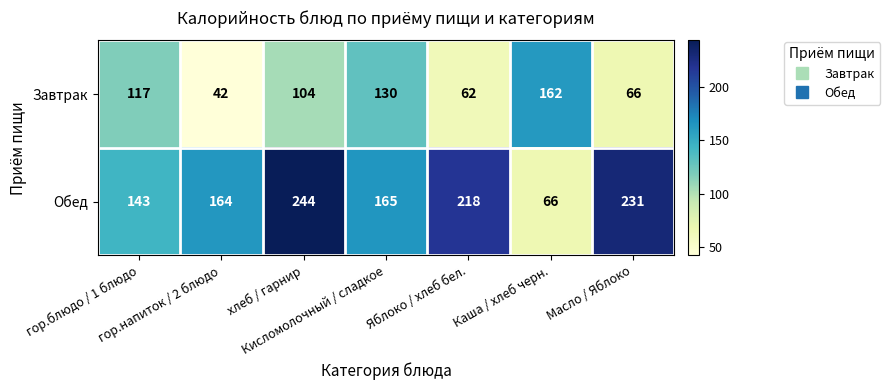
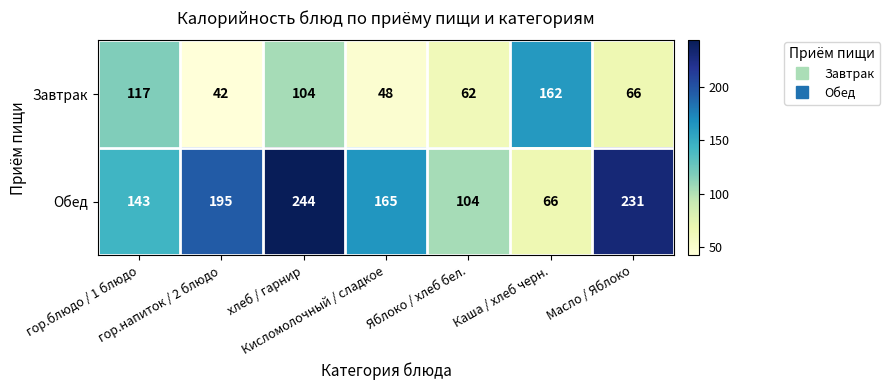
  {
    "Завтрак": {
      "гор.блюдо / 1 блюдо": 117,
      "гор.напиток / 2 блюдо": 42,
      "хлеб / гарнир": 104,
-     "Кисломолочный / сладкое": 130,
+     "Кисломолочный / сладкое": 48,
      "Яблоко / хлеб бел.": 62,
      "Каша / хлеб черн.": 162,
      "Масло / Яблоко": 66
    },
    "Обед": {
      "гор.блюдо / 1 блюдо": 143,
-     "гор.напиток / 2 блюдо": 164,
+     "гор.напиток / 2 блюдо": 195,
      "хлеб / гарнир": 244,
      "Кисломолочный / сладкое": 165,
-     "Яблоко / хлеб бел.": 218,
+     "Яблоко / хлеб бел.": 104,
      "Каша / хлеб черн.": 66,
      "Масло / Яблоко": 231
    }
  }
